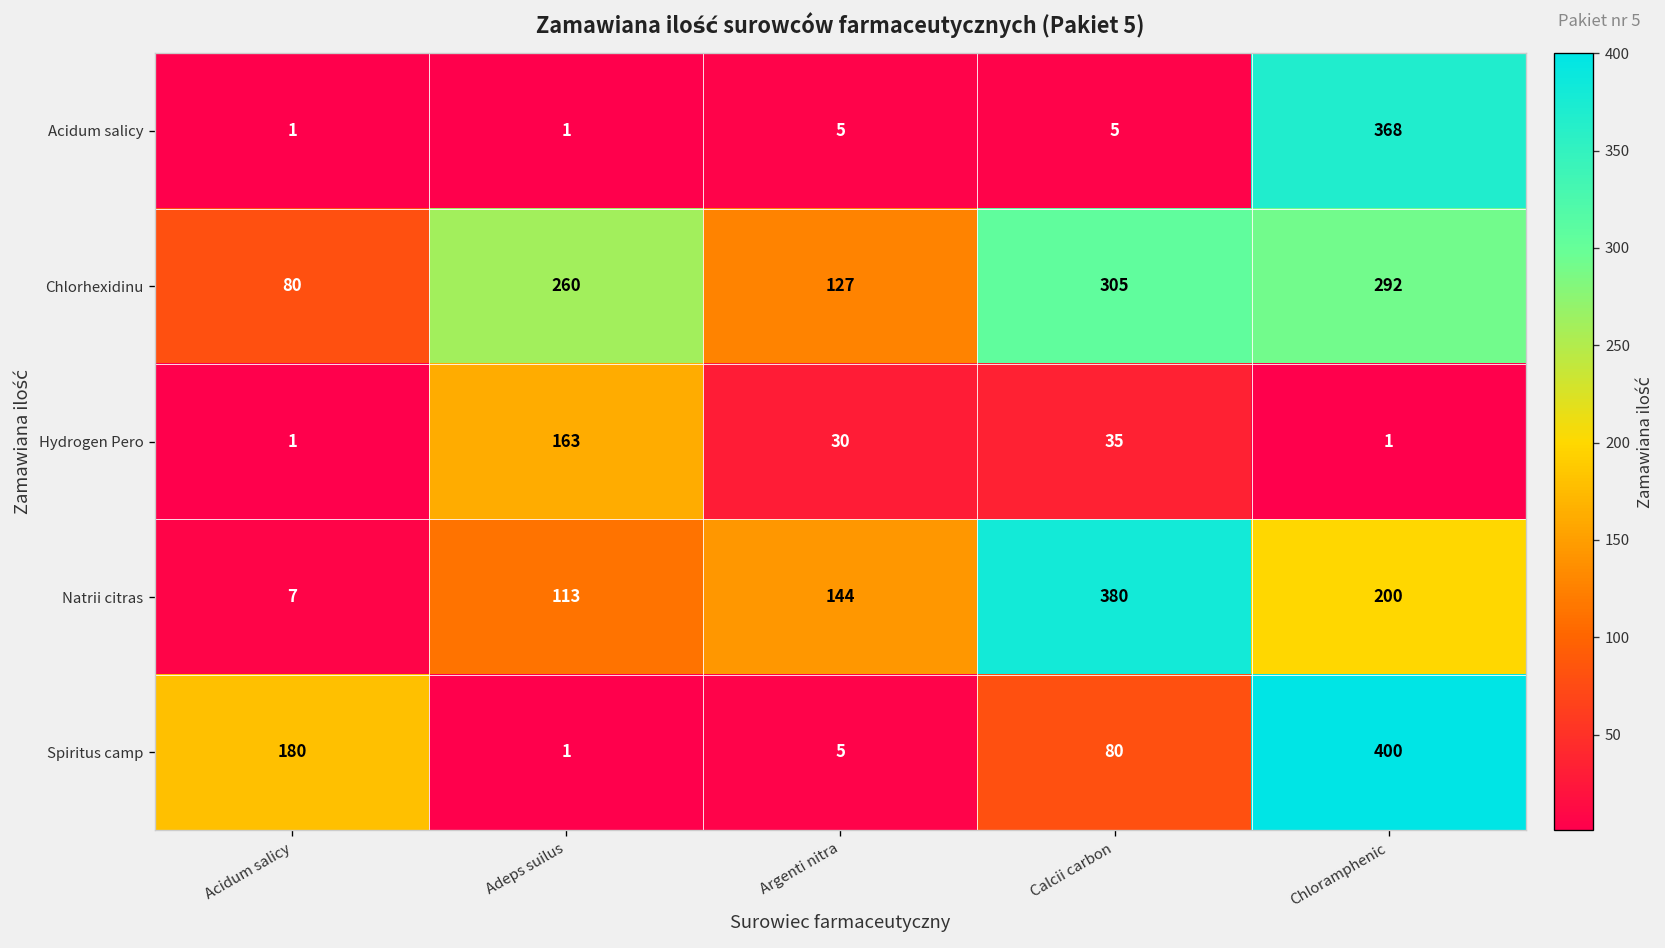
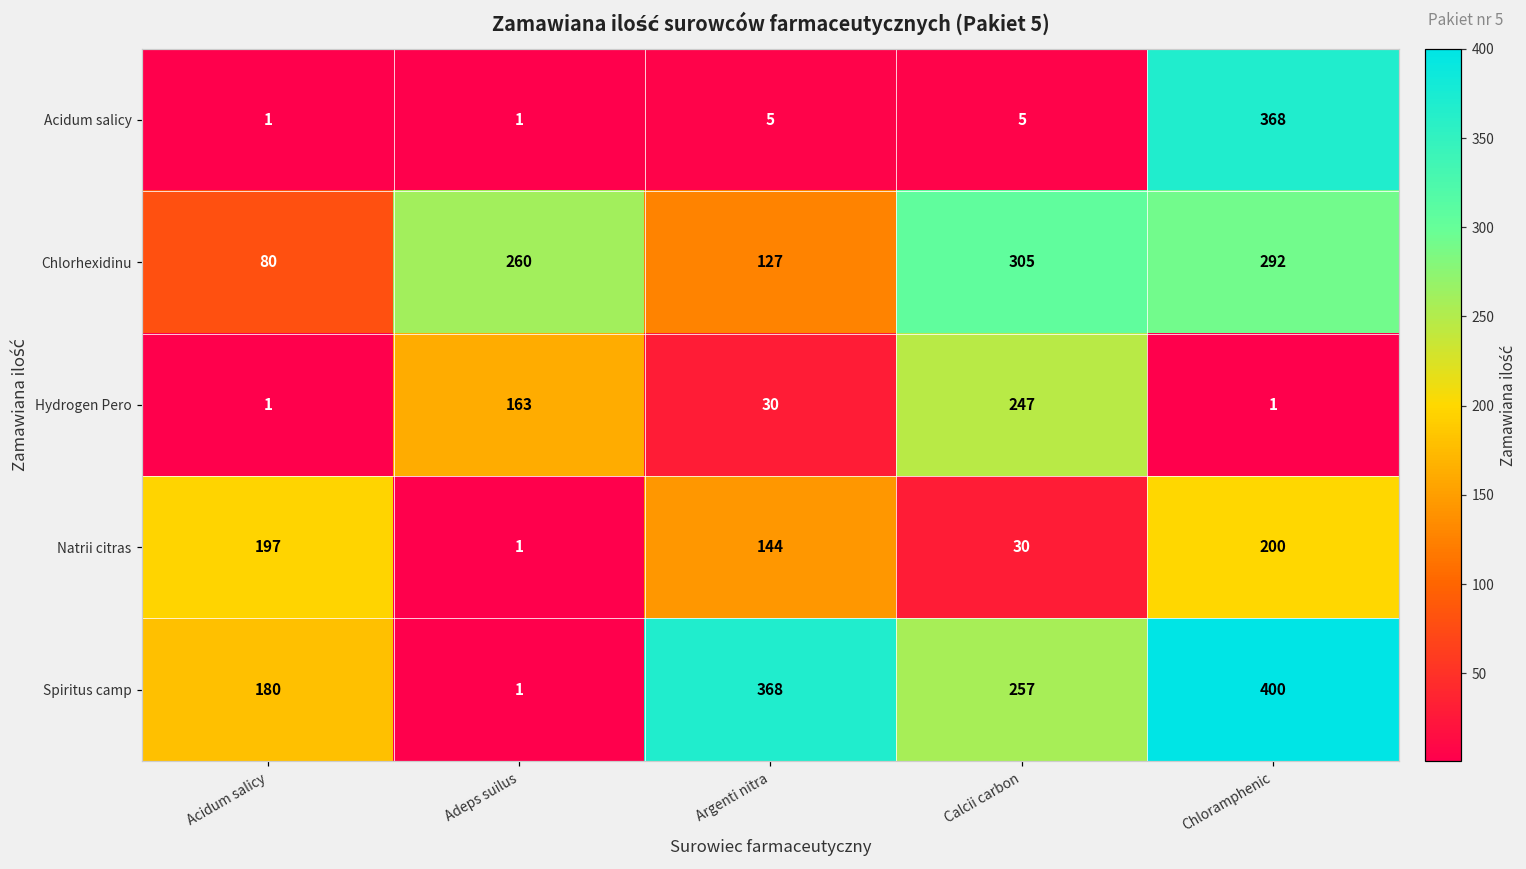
  {
    "Acidum salicy": {
      "Acidum salicy": 1,
      "Adeps suilus": 1,
      "Argenti nitra": 5,
      "Calcii carbon": 5,
      "Chloramphenic": 368
    },
    "Chlorhexidinu": {
      "Acidum salicy": 80,
      "Adeps suilus": 260,
      "Argenti nitra": 127,
      "Calcii carbon": 305,
      "Chloramphenic": 292
    },
    "Hydrogen Pero": {
      "Acidum salicy": 1,
      "Adeps suilus": 163,
      "Argenti nitra": 30,
-     "Calcii carbon": 35,
+     "Calcii carbon": 247,
      "Chloramphenic": 1
    },
    "Natrii citras": {
-     "Acidum salicy": 7,
-     "Adeps suilus": 113,
+     "Acidum salicy": 197,
+     "Adeps suilus": 1,
      "Argenti nitra": 144,
-     "Calcii carbon": 380,
+     "Calcii carbon": 30,
      "Chloramphenic": 200
    },
    "Spiritus camp": {
      "Acidum salicy": 180,
      "Adeps suilus": 1,
-     "Argenti nitra": 5,
-     "Calcii carbon": 80,
+     "Argenti nitra": 368,
+     "Calcii carbon": 257,
      "Chloramphenic": 400
    }
  }
